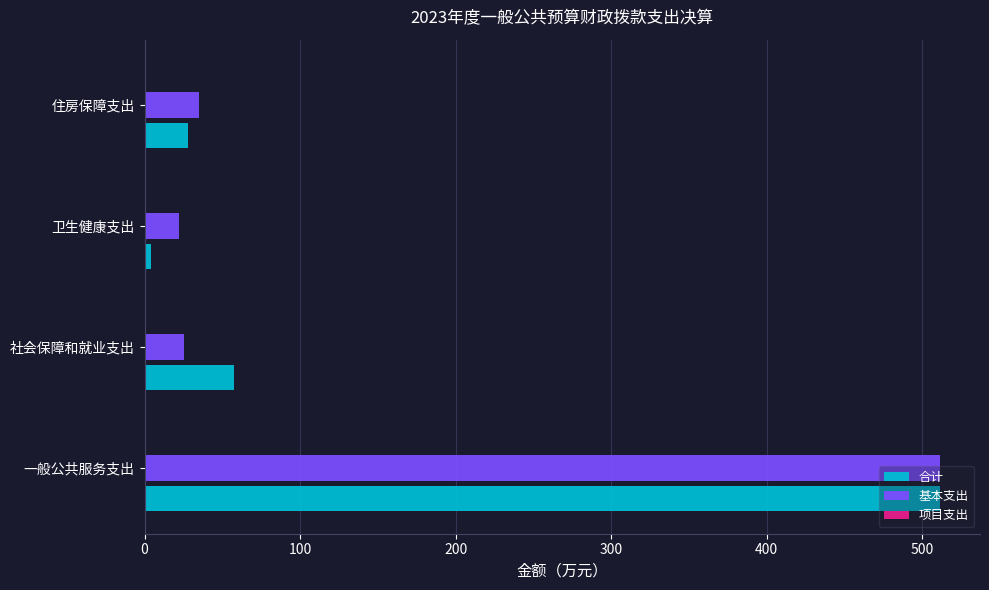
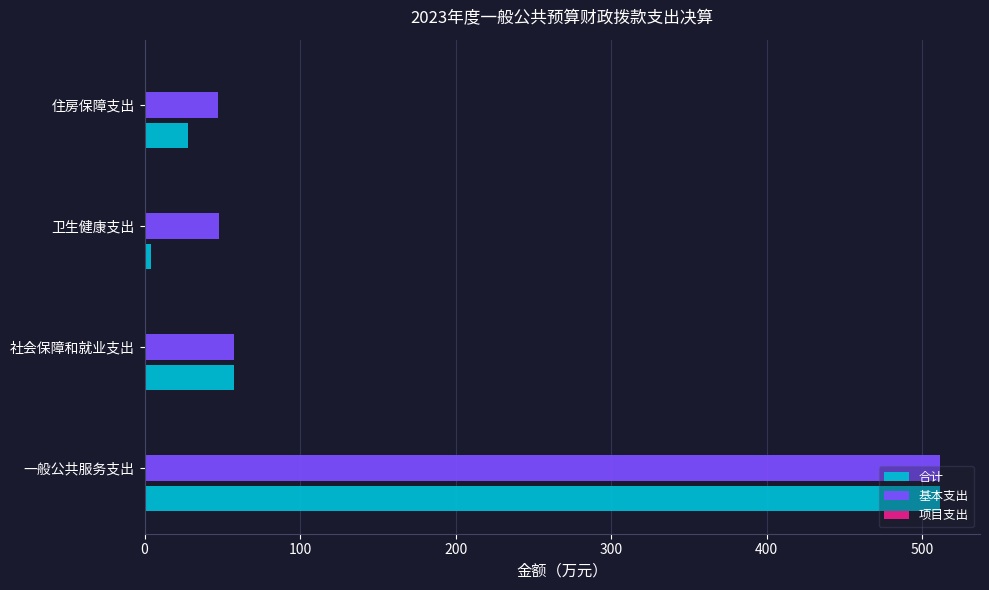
  {
    "合计": {
      "住房保障支出": 28,
      "卫生健康支出": 4,
      "社会保障和就业支出": 58
    },
    "基本支出": {
-     "住房保障支出": 35,
-     "卫生健康支出": 22,
-     "社会保障和就业支出": 26
+     "住房保障支出": 47,
+     "卫生健康支出": 48,
+     "社会保障和就业支出": 58
    },
    "项目支出": {
      "住房保障支出": 0,
      "卫生健康支出": 0,
      "社会保障和就业支出": 0,
      "一般公共服务支出": 0
    }
  }
